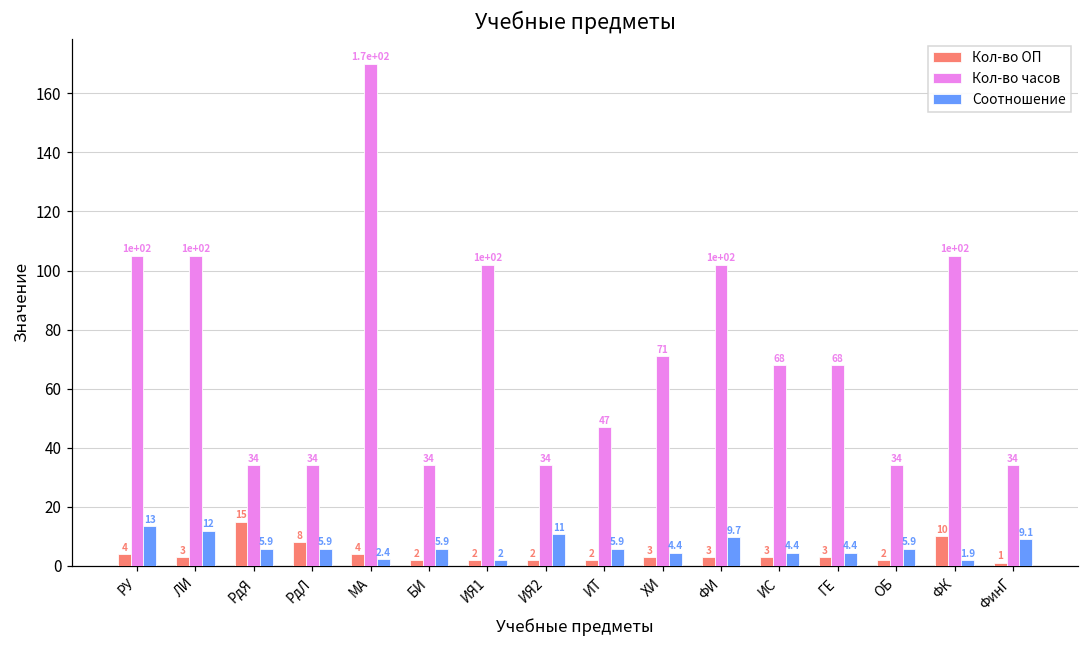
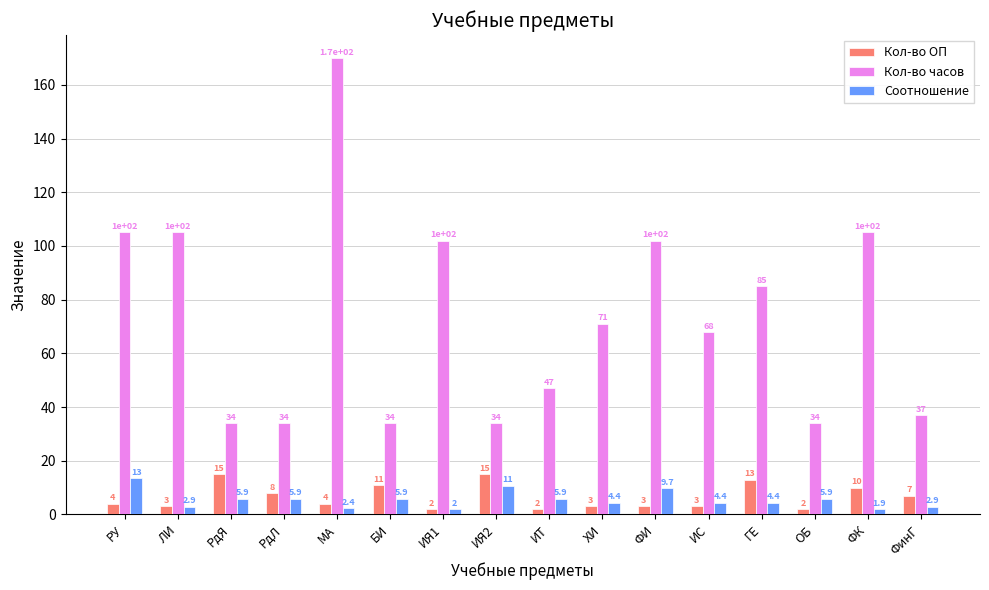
  {
    "Кол-во ОП": {
      "РУ": "4",
      "ЛИ": "3",
      "РдЯ": "15",
      "РдЛ": "8",
      "МА": "4",
-     "БИ": "2",
+     "БИ": "11",
      "ИЯ1": "2",
-     "ИЯ2": "2",
+     "ИЯ2": "15",
      "ИТ": "2",
      "ХИ": "3",
      "ФИ": "3",
      "ИС": "3",
-     "ГЕ": "3",
+     "ГЕ": "13",
      "ОБ": "2",
      "ФК": "10",
-     "ФинГ": "1"
+     "ФинГ": "7"
    },
    "Кол-во часов": {
      "РдЯ": "34",
      "РдЛ": "34",
      "МА": "1.7e+02",
      "БИ": "34",
      "ИЯ2": "34",
      "ИТ": "47",
      "ХИ": "71",
      "ИС": "68",
-     "ГЕ": "68",
+     "ГЕ": "85",
      "ОБ": "34",
-     "ФинГ": "34"
+     "ФинГ": "37"
    },
    "Соотношение": {
      "РУ": "13",
-     "ЛИ": "12",
+     "ЛИ": "2.9",
      "РдЯ": "5.9",
      "РдЛ": "5.9",
      "МА": "2.4",
      "БИ": "5.9",
      "ИЯ1": "2",
      "ИЯ2": "11",
      "ИТ": "5.9",
      "ХИ": "4.4",
      "ФИ": "9.7",
      "ИС": "4.4",
      "ГЕ": "4.4",
      "ОБ": "5.9",
      "ФК": "1.9",
-     "ФинГ": "9.1"
+     "ФинГ": "2.9"
    }
  }
